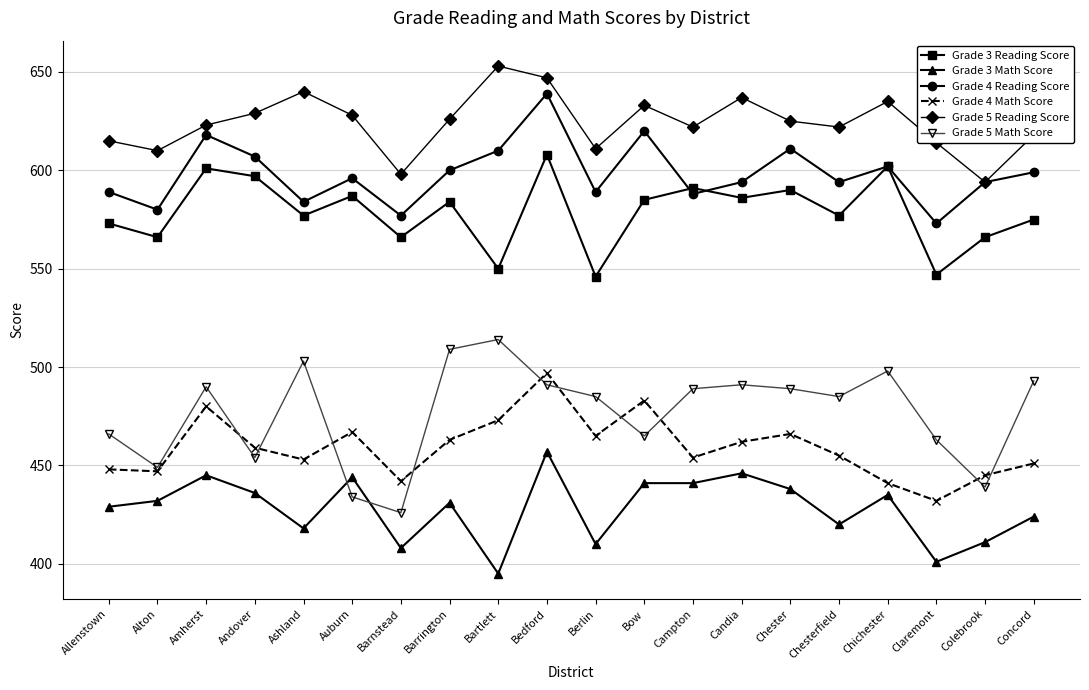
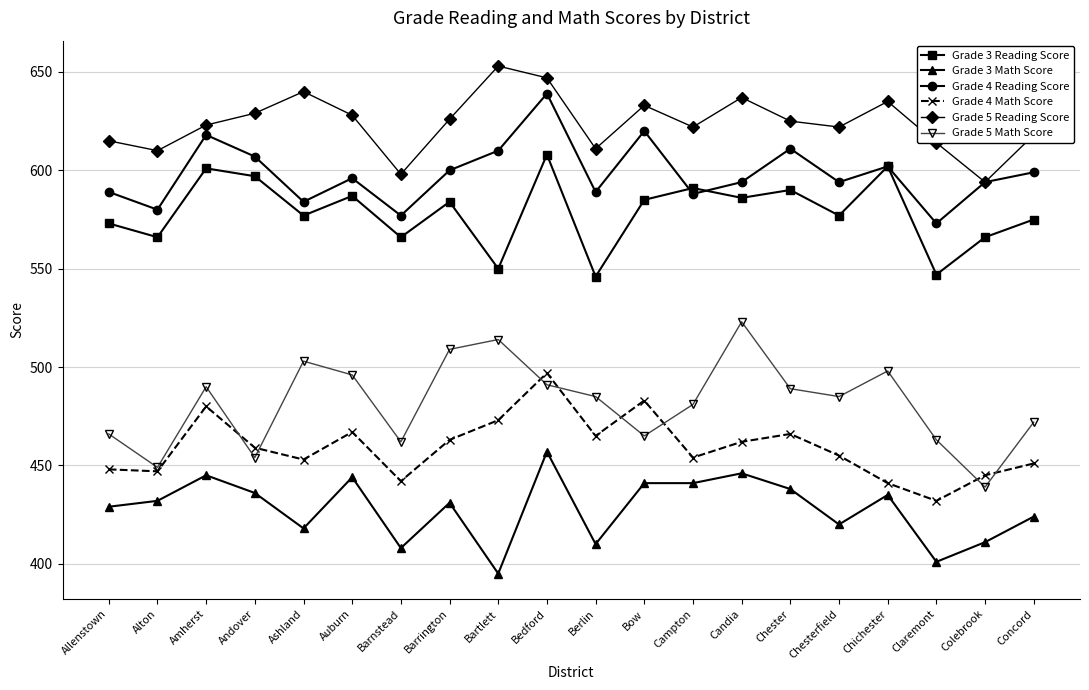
  {
    "Grade 5 Math Score": {
      "Allenstown": 466,
      "Alton": 449,
      "Amherst": 490,
      "Andover": 454,
      "Ashland": 503,
-     "Auburn": 434,
-     "Barnstead": 426,
+     "Auburn": 496,
+     "Barnstead": 462,
      "Barrington": 509,
      "Bartlett": 514,
      "Bedford": 491,
      "Berlin": 485,
      "Bow": 465,
-     "Campton": 489,
-     "Candia": 491,
+     "Campton": 481,
+     "Candia": 523,
      "Chester": 489,
      "Chesterfield": 485,
      "Chichester": 498,
      "Claremont": 463,
      "Colebrook": 439,
-     "Concord": 493
+     "Concord": 472
    }
  }
